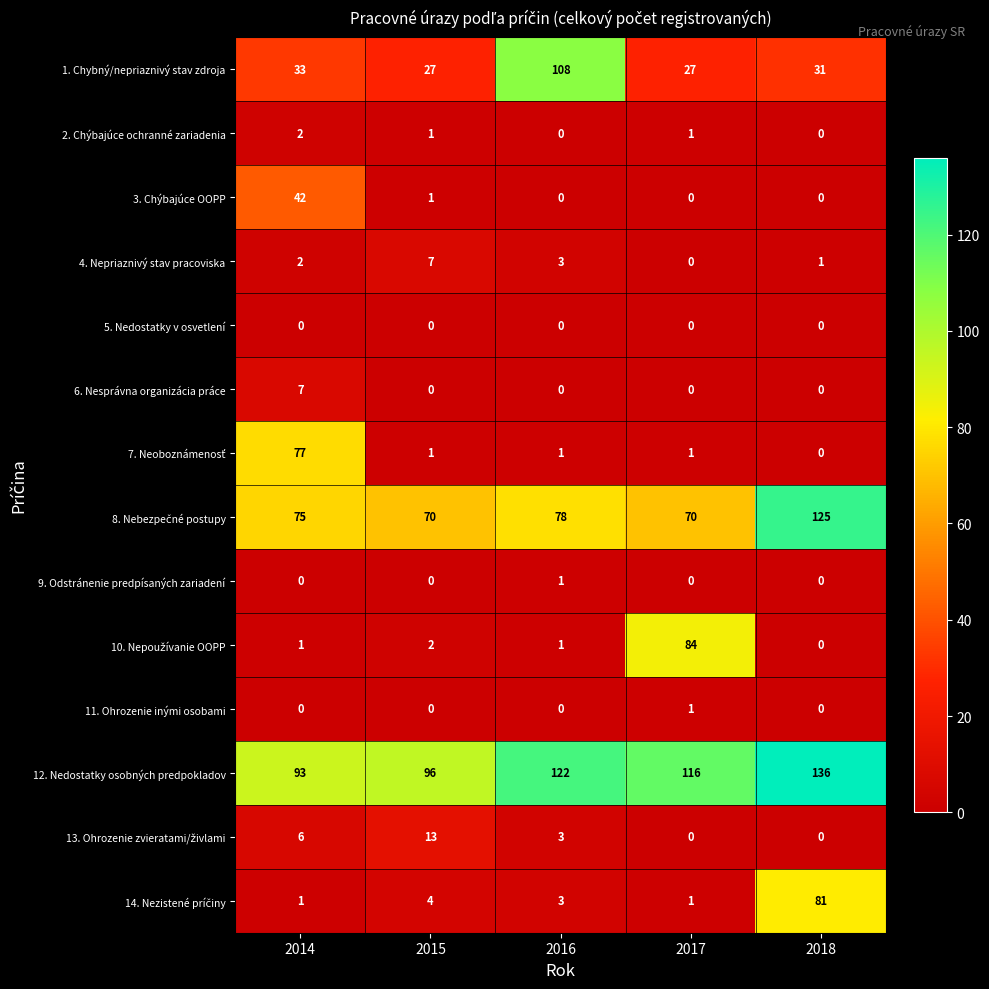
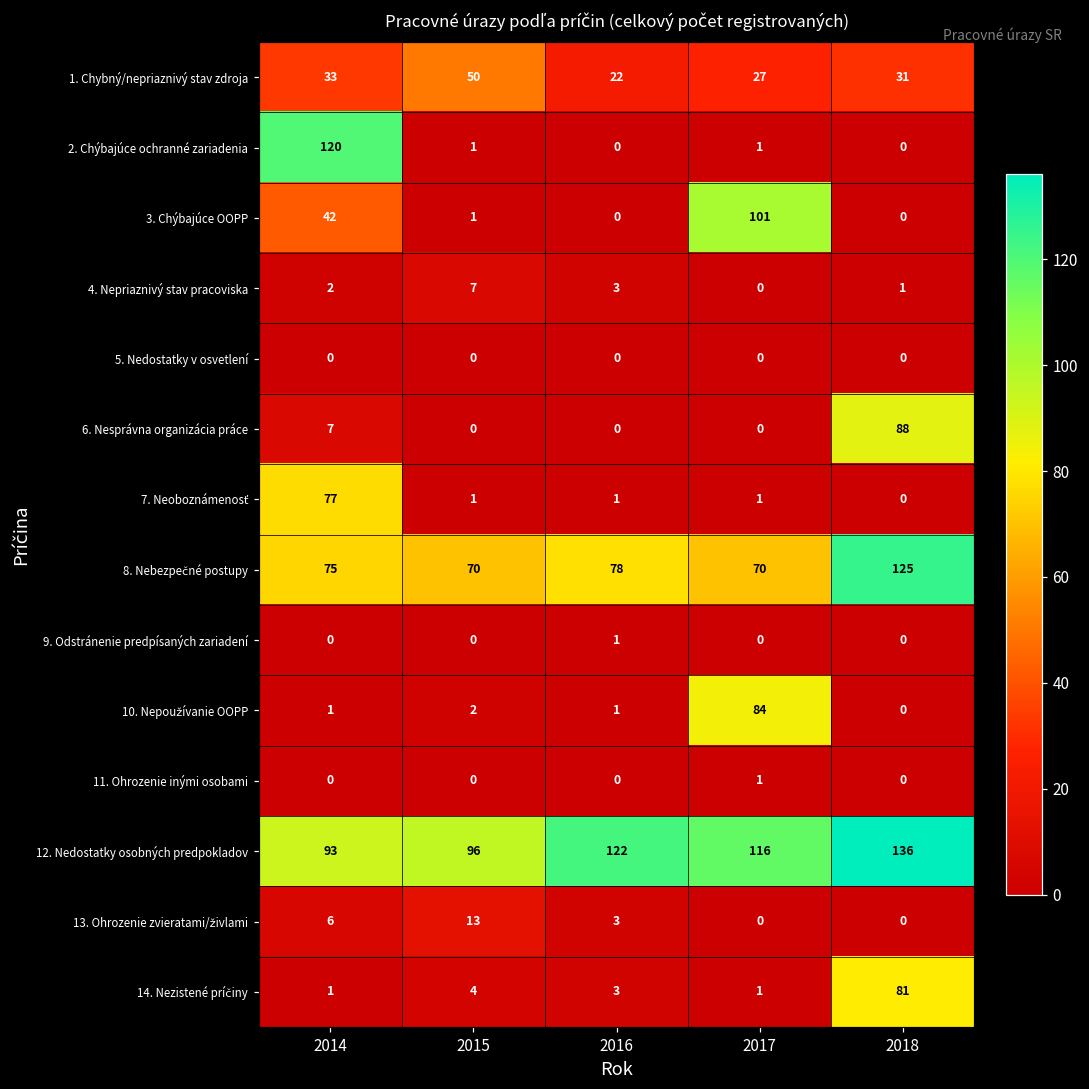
  {
    "1. Chybný/nepriaznivý stav zdroja": {
      "2014": 33,
-     "2015": 27,
-     "2016": 108,
+     "2015": 50,
+     "2016": 22,
      "2017": 27,
      "2018": 31
    },
    "2. Chýbajúce ochranné zariadenia": {
-     "2014": 2,
+     "2014": 120,
      "2015": 1,
      "2016": 0,
      "2017": 1,
      "2018": 0
    },
    "3. Chýbajúce OOPP": {
      "2014": 42,
      "2015": 1,
      "2016": 0,
-     "2017": 0,
+     "2017": 101,
      "2018": 0
    },
    "4. Nepriaznivý stav pracoviska": {
      "2014": 2,
      "2015": 7,
      "2016": 3,
      "2017": 0,
      "2018": 1
    },
    "5. Nedostatky v osvetlení": {
      "2014": 0,
      "2015": 0,
      "2016": 0,
      "2017": 0,
      "2018": 0
    },
    "6. Nesprávna organizácia práce": {
      "2014": 7,
      "2015": 0,
      "2016": 0,
      "2017": 0,
-     "2018": 0
+     "2018": 88
    },
    "7. Neoboznámenosť": {
      "2014": 77,
      "2015": 1,
      "2016": 1,
      "2017": 1,
      "2018": 0
    },
    "8. Nebezpečné postupy": {
      "2014": 75,
      "2015": 70,
      "2016": 78,
      "2017": 70,
      "2018": 125
    },
    "9. Odstránenie predpísaných zariadení": {
      "2014": 0,
      "2015": 0,
      "2016": 1,
      "2017": 0,
      "2018": 0
    },
    "10. Nepoužívanie OOPP": {
      "2014": 1,
      "2015": 2,
      "2016": 1,
      "2017": 84,
      "2018": 0
    },
    "11. Ohrozenie inými osobami": {
      "2014": 0,
      "2015": 0,
      "2016": 0,
      "2017": 1,
      "2018": 0
    },
    "12. Nedostatky osobných predpokladov": {
      "2014": 93,
      "2015": 96,
      "2016": 122,
      "2017": 116,
      "2018": 136
    },
    "13. Ohrozenie zvieratami/živlami": {
      "2014": 6,
      "2015": 13,
      "2016": 3,
      "2017": 0,
      "2018": 0
    },
    "14. Nezistené príčiny": {
      "2014": 1,
      "2015": 4,
      "2016": 3,
      "2017": 1,
      "2018": 81
    }
  }
